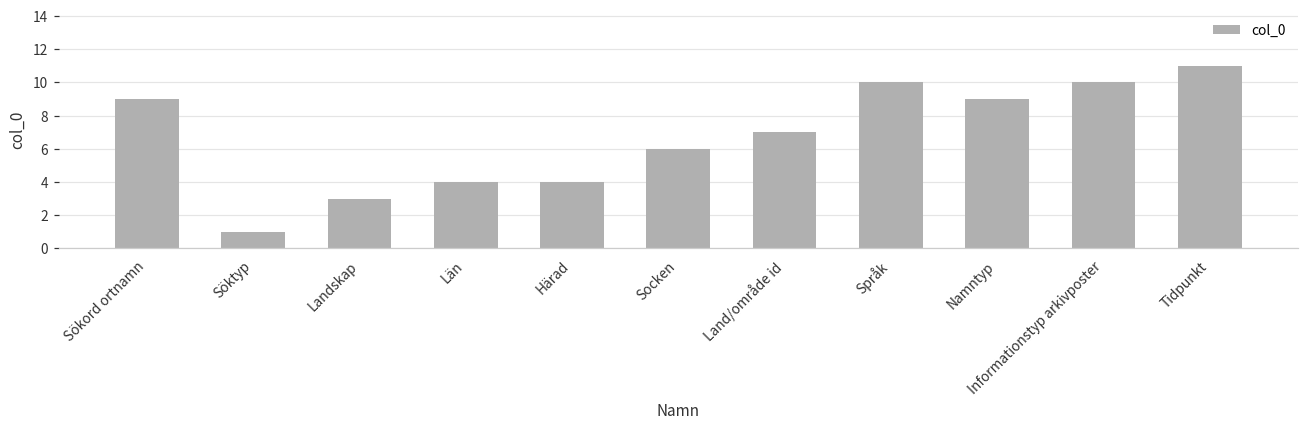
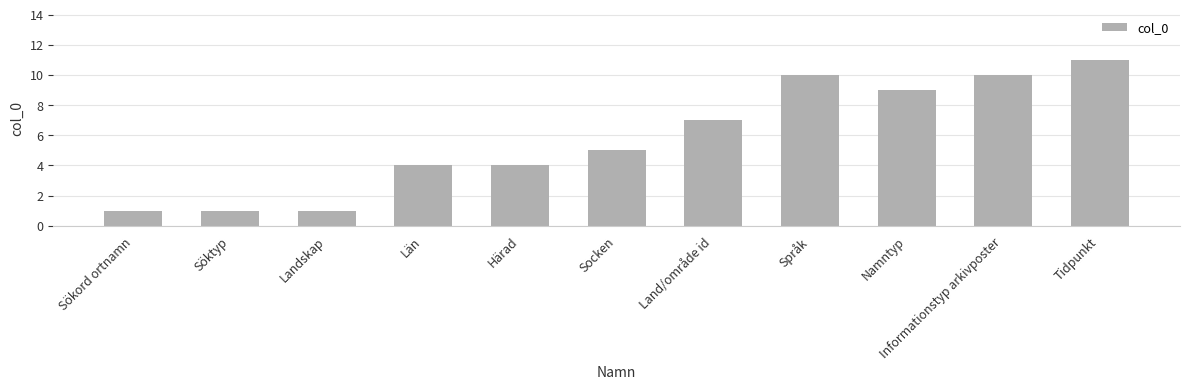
  {
-   "Sökord ortnamn": 9,
+   "Sökord ortnamn": 1,
    "Söktyp": 1,
-   "Landskap": 3,
+   "Landskap": 1,
    "Län": 4,
    "Härad": 4,
-   "Socken": 6,
+   "Socken": 5,
    "Land/område id": 7,
    "Språk": 10,
    "Namntyp": 9,
    "Informationstyp arkivposter": 10,
    "Tidpunkt": 11
  }
